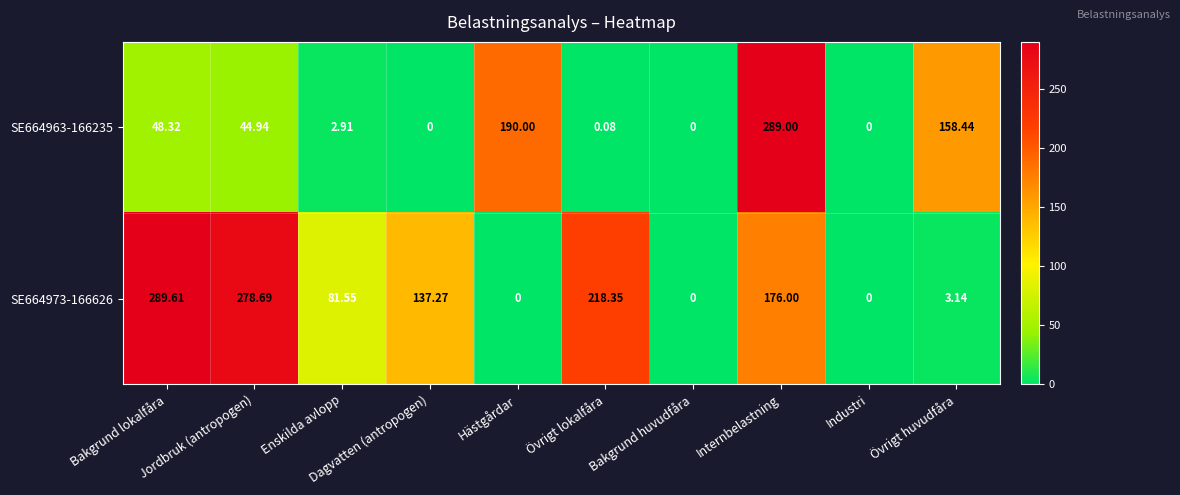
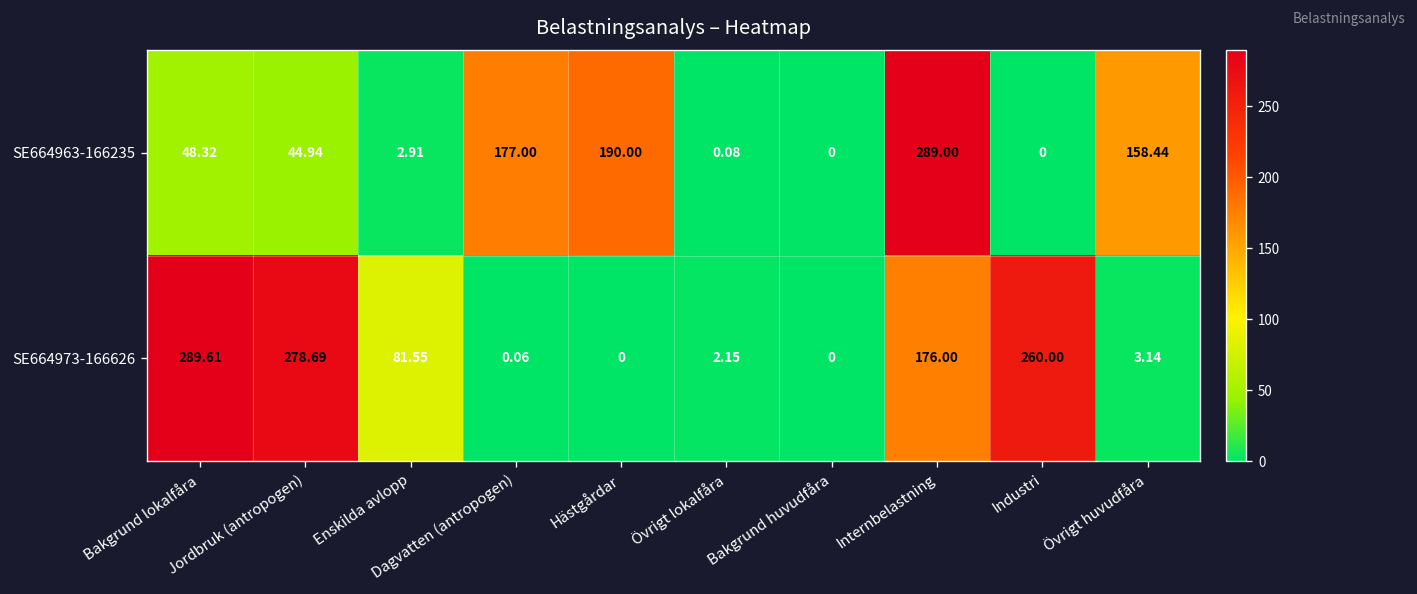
  {
    "SE664963-166235": {
      "Bakgrund lokalfåra": 48.32,
      "Jordbruk (antropogen)": 44.94,
      "Enskilda avlopp": 2.91,
-     "Dagvatten (antropogen)": 0,
+     "Dagvatten (antropogen)": 177.00,
      "Hästgårdar": 190.00,
      "Övrigt lokalfåra": 0.08,
      "Bakgrund huvudfåra": 0,
      "Internbelastning": 289.00,
      "Industri": 0,
      "Övrigt huvudfåra": 158.44
    },
    "SE664973-166626": {
      "Bakgrund lokalfåra": 289.61,
      "Jordbruk (antropogen)": 278.69,
      "Enskilda avlopp": 81.55,
-     "Dagvatten (antropogen)": 137.27,
+     "Dagvatten (antropogen)": 0.06,
      "Hästgårdar": 0,
-     "Övrigt lokalfåra": 218.35,
+     "Övrigt lokalfåra": 2.15,
      "Bakgrund huvudfåra": 0,
      "Internbelastning": 176.00,
-     "Industri": 0,
+     "Industri": 260.00,
      "Övrigt huvudfåra": 3.14
    }
  }
